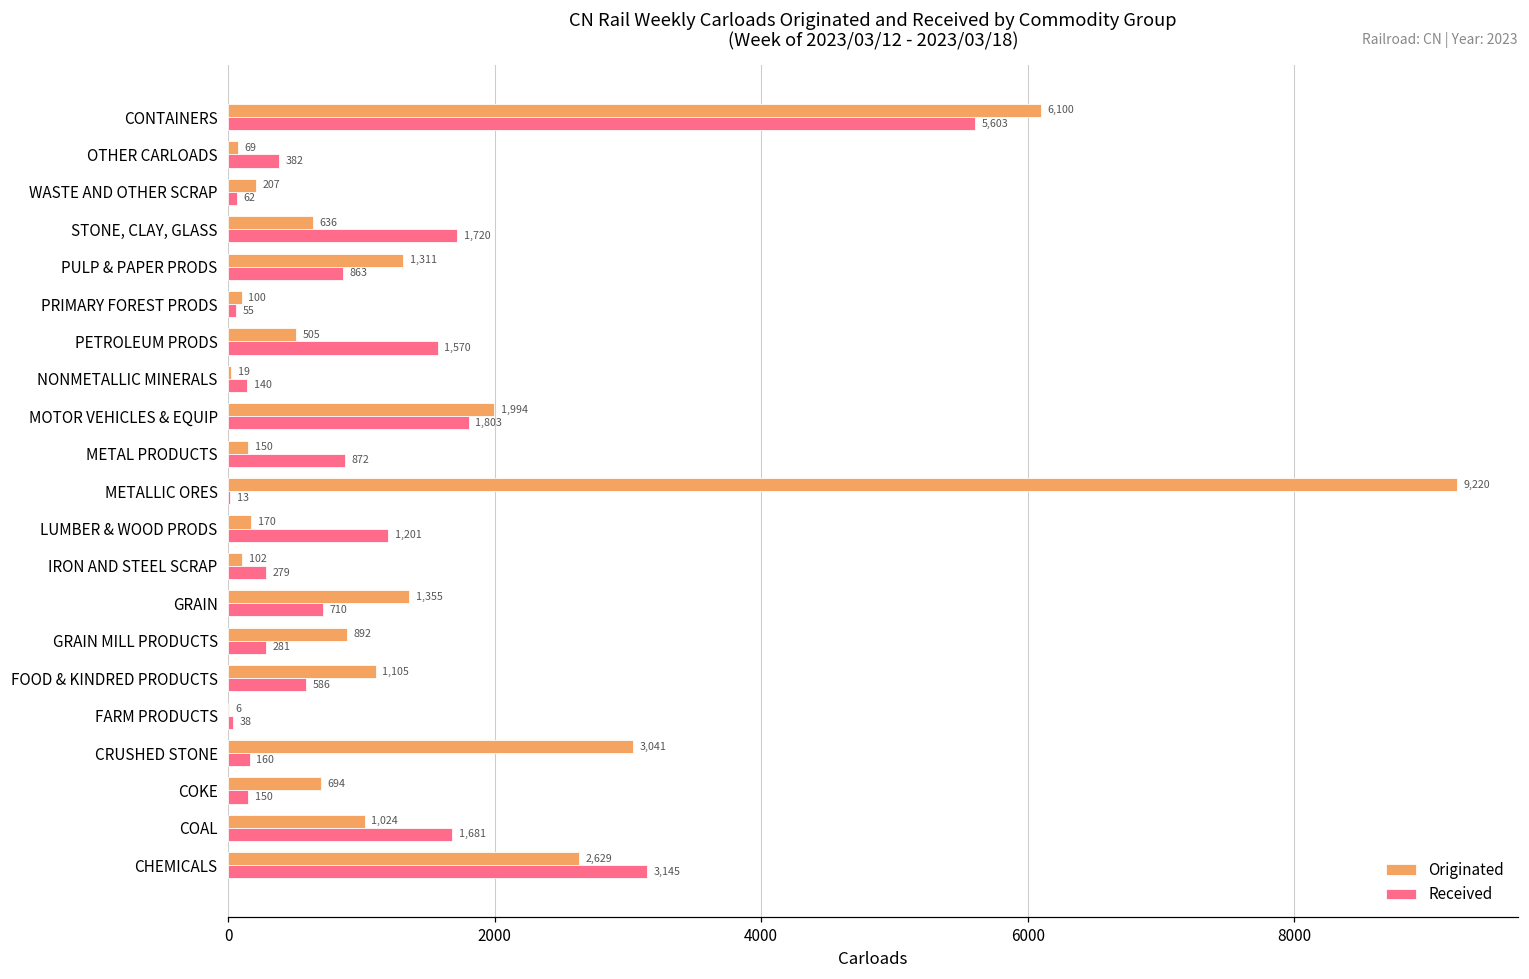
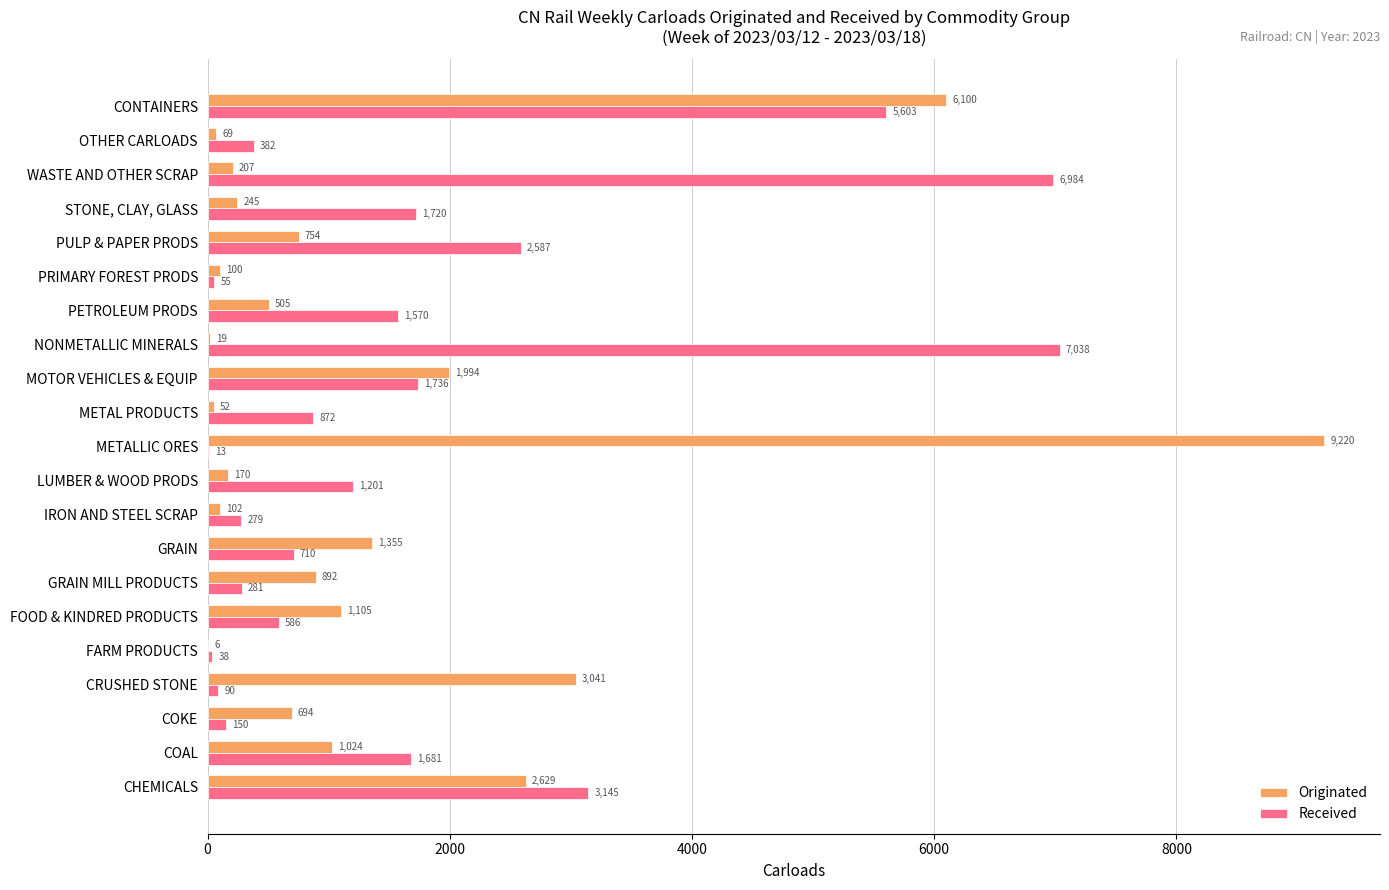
  {
    "Originated": {
      "CONTAINERS": "6,100",
      "OTHER CARLOADS": "69",
      "WASTE AND OTHER SCRAP": "207",
-     "STONE, CLAY, GLASS": "636",
-     "PULP & PAPER PRODS": "1,311",
+     "STONE, CLAY, GLASS": "245",
+     "PULP & PAPER PRODS": "754",
      "PRIMARY FOREST PRODS": "100",
      "PETROLEUM PRODS": "505",
      "NONMETALLIC MINERALS": "19",
      "MOTOR VEHICLES & EQUIP": "1,994",
-     "METAL PRODUCTS": "150",
+     "METAL PRODUCTS": "52",
      "METALLIC ORES": "9,220",
      "LUMBER & WOOD PRODS": "170",
      "IRON AND STEEL SCRAP": "102",
      "GRAIN": "1,355",
      "GRAIN MILL PRODUCTS": "892",
      "FOOD & KINDRED PRODUCTS": "1,105",
      "FARM PRODUCTS": "6",
      "CRUSHED STONE": "3,041",
      "COKE": "694",
      "COAL": "1,024",
      "CHEMICALS": "2,629"
    },
    "Received": {
      "CONTAINERS": "5,603",
      "OTHER CARLOADS": "382",
-     "WASTE AND OTHER SCRAP": "62",
+     "WASTE AND OTHER SCRAP": "6,984",
      "STONE, CLAY, GLASS": "1,720",
-     "PULP & PAPER PRODS": "863",
+     "PULP & PAPER PRODS": "2,587",
      "PRIMARY FOREST PRODS": "55",
      "PETROLEUM PRODS": "1,570",
-     "NONMETALLIC MINERALS": "140",
-     "MOTOR VEHICLES & EQUIP": "1,803",
+     "NONMETALLIC MINERALS": "7,038",
+     "MOTOR VEHICLES & EQUIP": "1,736",
      "METAL PRODUCTS": "872",
      "METALLIC ORES": "13",
      "LUMBER & WOOD PRODS": "1,201",
      "IRON AND STEEL SCRAP": "279",
      "GRAIN": "710",
      "GRAIN MILL PRODUCTS": "281",
      "FOOD & KINDRED PRODUCTS": "586",
      "FARM PRODUCTS": "38",
-     "CRUSHED STONE": "160",
+     "CRUSHED STONE": "90",
      "COKE": "150",
      "COAL": "1,681",
      "CHEMICALS": "3,145"
    }
  }
